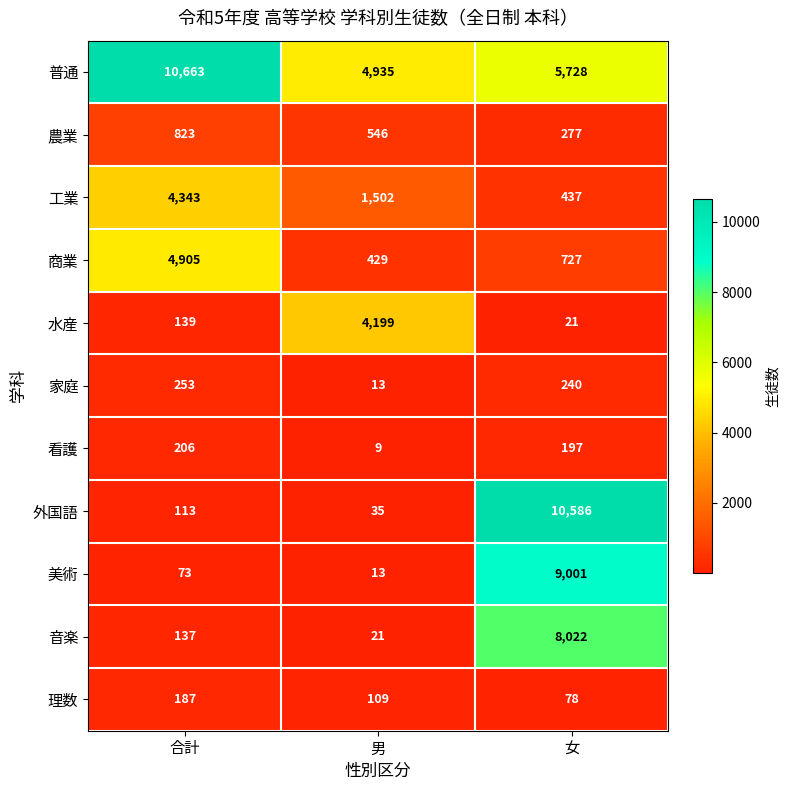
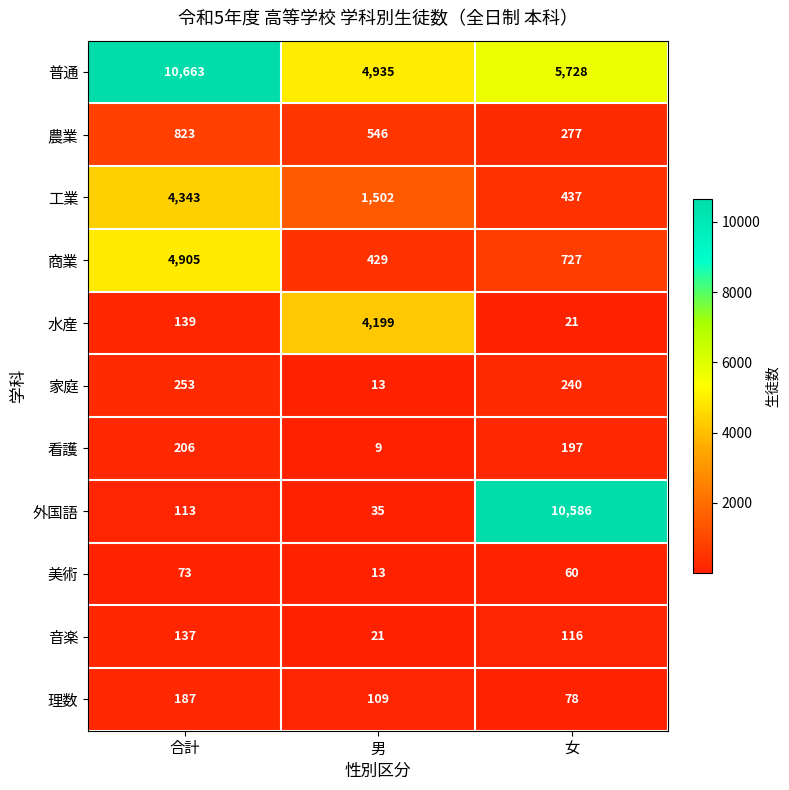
  {
    "普通": {
      "合計": "10,663",
      "男": "4,935",
      "女": "5,728"
    },
    "農業": {
      "合計": "823",
      "男": "546",
      "女": "277"
    },
    "工業": {
      "合計": "4,343",
      "男": "1,502",
      "女": "437"
    },
    "商業": {
      "合計": "4,905",
      "男": "429",
      "女": "727"
    },
    "水産": {
      "合計": "139",
      "男": "4,199",
      "女": "21"
    },
    "家庭": {
      "合計": "253",
      "男": "13",
      "女": "240"
    },
    "看護": {
      "合計": "206",
      "男": "9",
      "女": "197"
    },
    "外国語": {
      "合計": "113",
      "男": "35",
      "女": "10,586"
    },
    "美術": {
      "合計": "73",
      "男": "13",
-     "女": "9,001"
+     "女": "60"
    },
    "音楽": {
      "合計": "137",
      "男": "21",
-     "女": "8,022"
+     "女": "116"
    },
    "理数": {
      "合計": "187",
      "男": "109",
      "女": "78"
    }
  }
